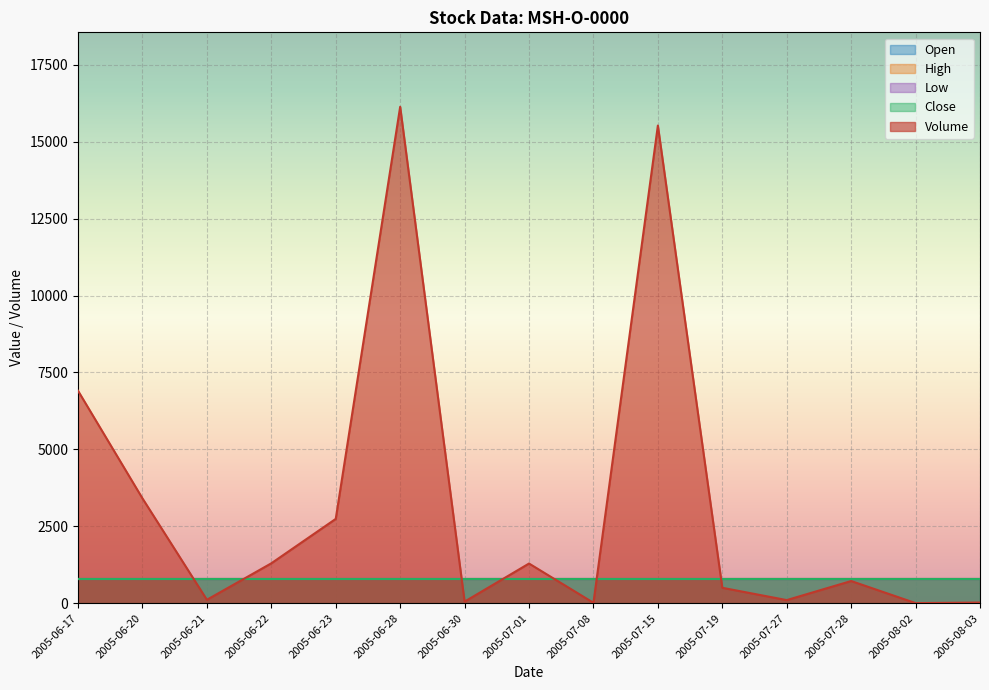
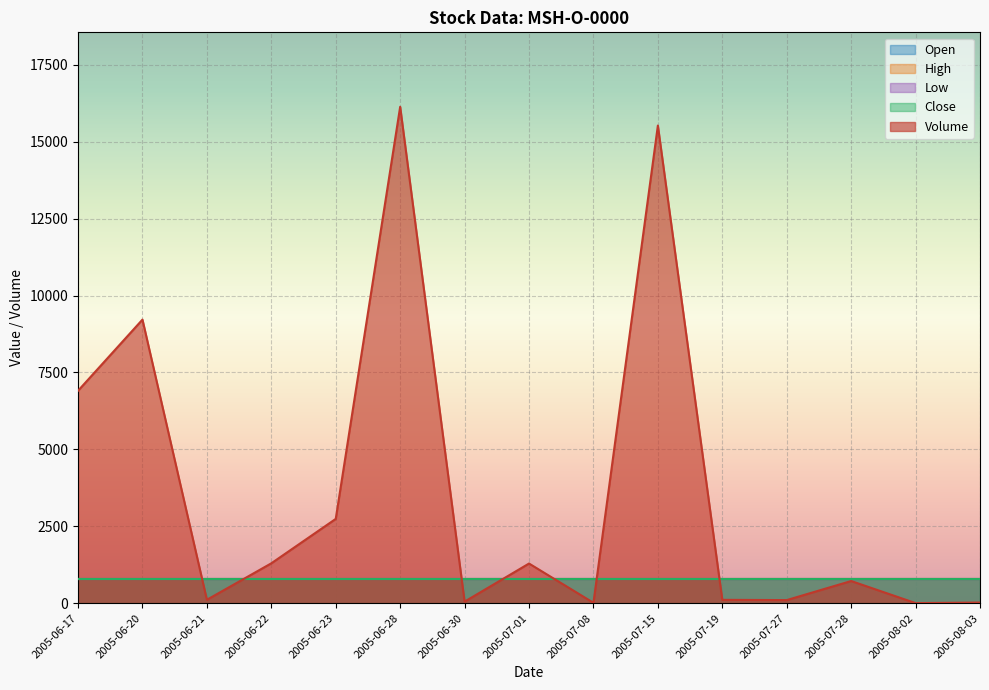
  {
    "Close": {
      "2005-06-17": 800,
      "2005-06-20": 800,
      "2005-06-21": 800,
      "2005-06-22": 800,
      "2005-06-23": 800,
      "2005-06-28": 800,
      "2005-06-30": 800,
      "2005-07-01": 800,
      "2005-07-08": 800,
      "2005-07-15": 800,
      "2005-07-19": 800,
      "2005-07-27": 800,
      "2005-08-02": 800,
      "2005-08-03": 800
    },
    "Volume": {
      "2005-06-17": 6900,
-     "2005-06-20": 3400,
+     "2005-06-20": 9200,
      "2005-06-21": 100,
      "2005-06-22": 1300,
      "2005-06-23": 2700,
      "2005-06-28": 16100,
      "2005-06-30": 100,
      "2005-07-01": 1300,
      "2005-07-08": 0,
      "2005-07-15": 15500,
-     "2005-07-19": 500,
+     "2005-07-19": 100,
      "2005-07-27": 100,
      "2005-08-02": 0,
      "2005-08-03": 0
    }
  }
